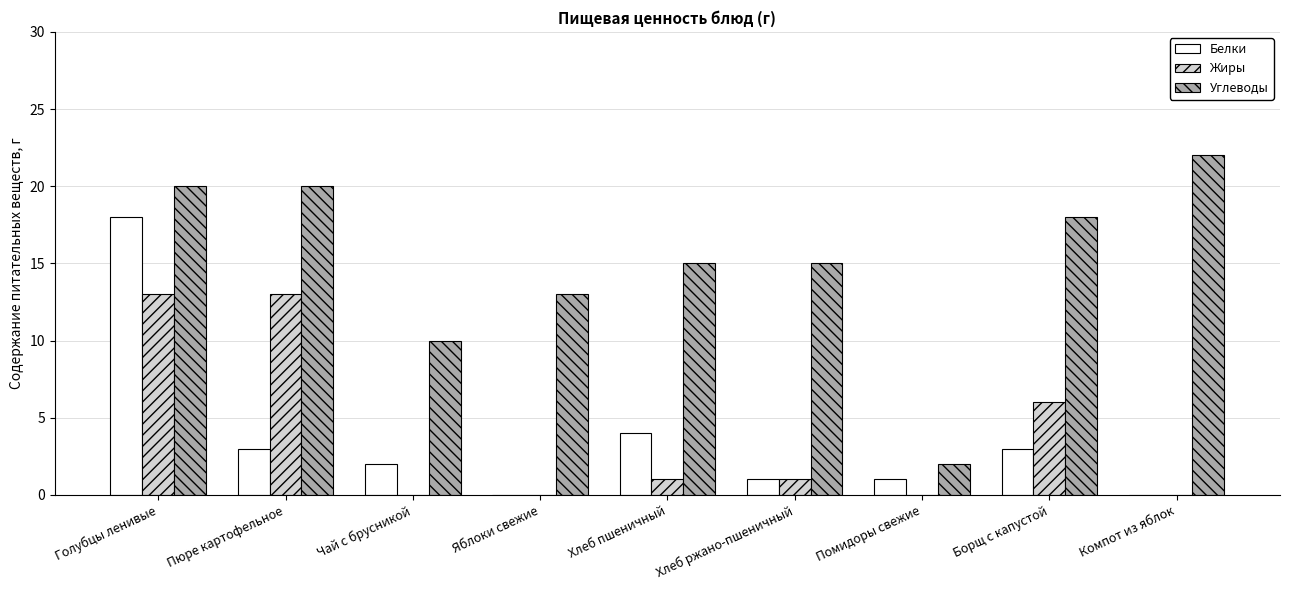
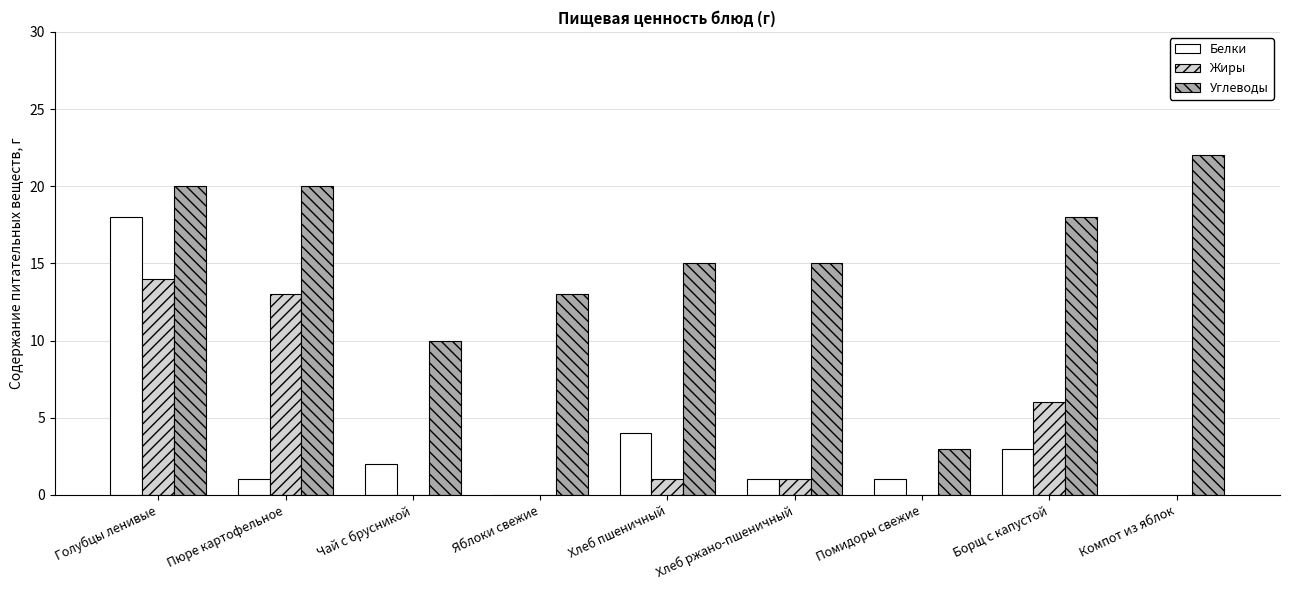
  {
    "Белки": {
      "Голубцы ленивые": 18,
-     "Пюре картофельное": 3,
+     "Пюре картофельное": 1,
      "Чай с брусникой": 2,
      "Яблоки свежие": 0,
      "Хлеб пшеничный": 4,
      "Хлеб ржано-пшеничный": 1,
      "Помидоры свежие": 1,
      "Борщ с капустой": 3,
      "Компот из яблок": 0
    },
    "Жиры": {
-     "Голубцы ленивые": 13,
+     "Голубцы ленивые": 14,
      "Пюре картофельное": 13,
      "Чай с брусникой": 0,
      "Яблоки свежие": 0,
      "Хлеб пшеничный": 1,
      "Хлеб ржано-пшеничный": 1,
      "Помидоры свежие": 0,
      "Борщ с капустой": 6,
      "Компот из яблок": 0
    },
    "Углеводы": {
      "Голубцы ленивые": 20,
      "Пюре картофельное": 20,
      "Чай с брусникой": 10,
      "Яблоки свежие": 13,
      "Хлеб пшеничный": 15,
      "Хлеб ржано-пшеничный": 15,
-     "Помидоры свежие": 2,
+     "Помидоры свежие": 3,
      "Борщ с капустой": 18,
      "Компот из яблок": 22
    }
  }
